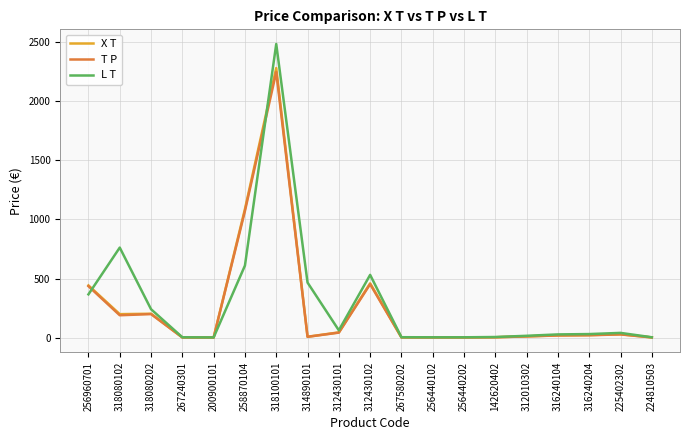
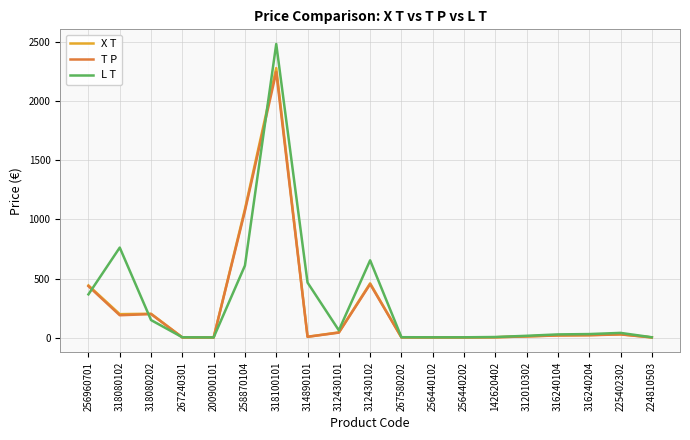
  {
    "L T": {
      "256960701": 370,
      "318080102": 760,
-     "318080202": 240,
+     "318080202": 150,
      "258870104": 610,
      "318100101": 2480,
      "314890101": 470,
-     "312430102": 530
+     "312430102": 650
    }
  }
